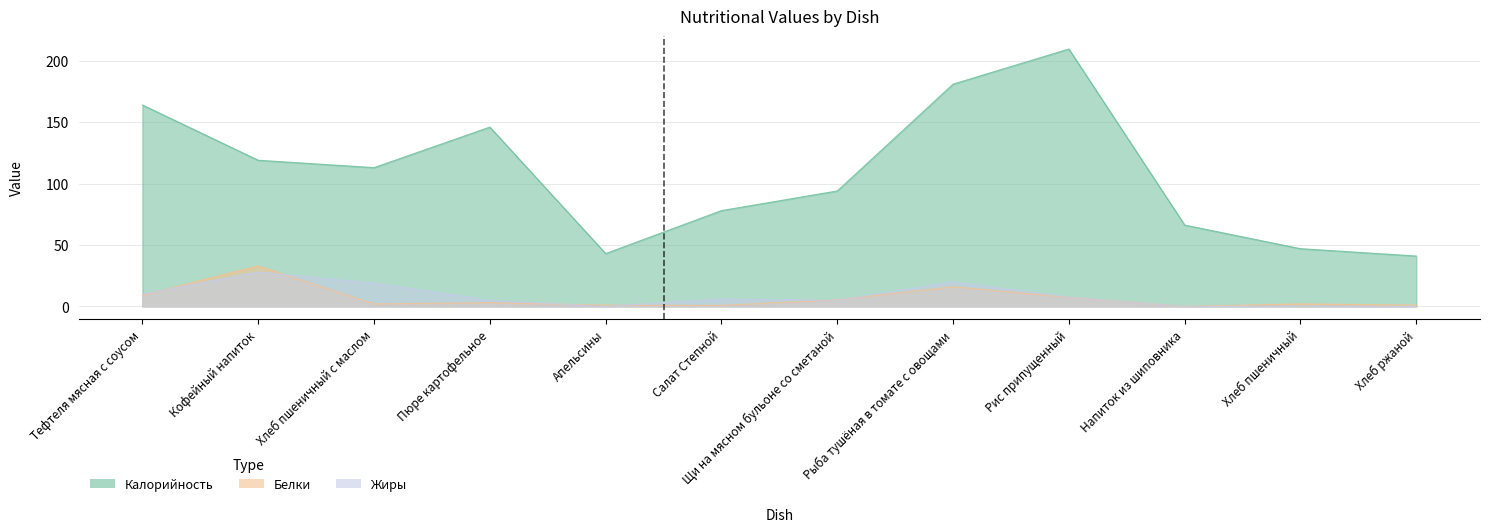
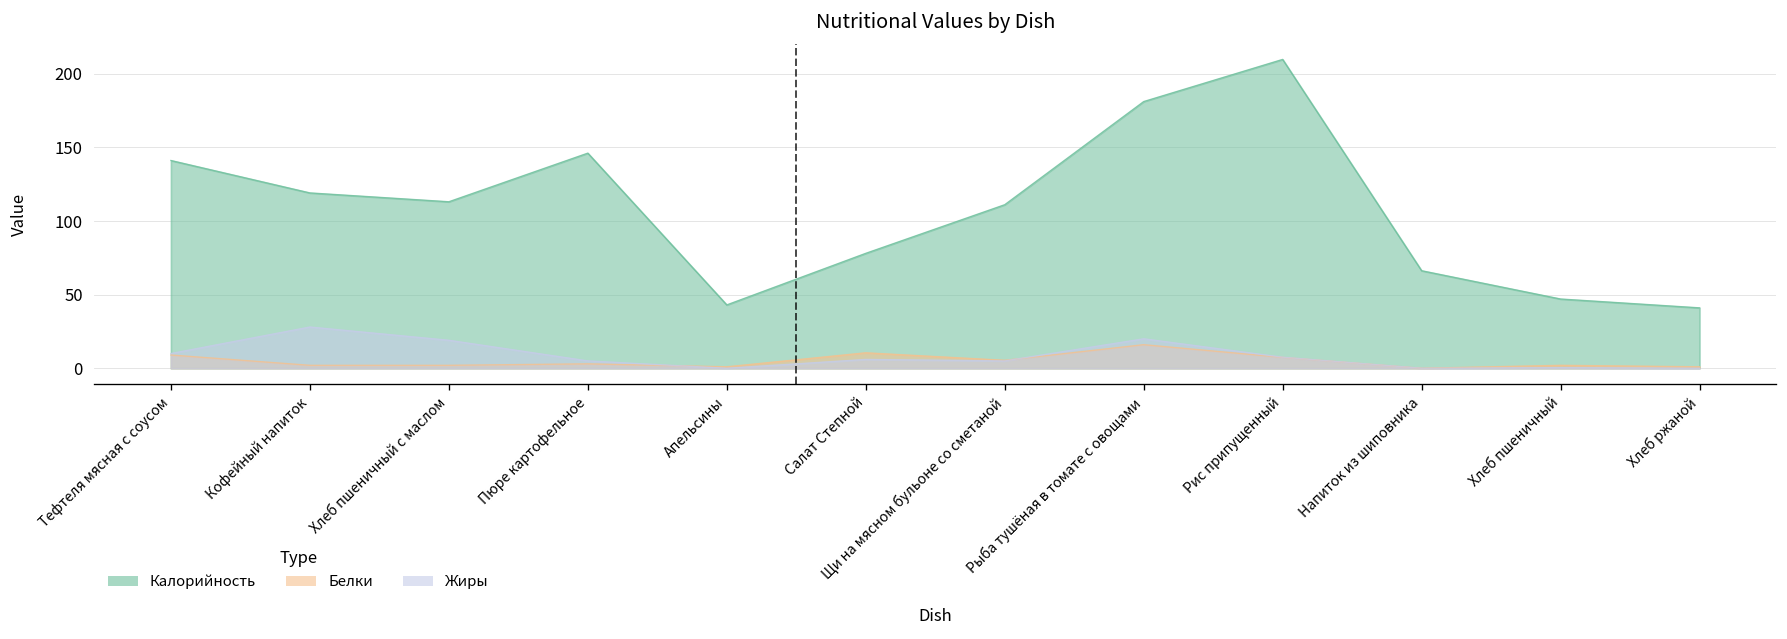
  {
    "Калорийность": {
-     "Тефтеля мясная с соусом": 164,
+     "Тефтеля мясная с соусом": 141,
      "Кофейный напиток": 119,
      "Хлеб пшеничный с маслом": 113,
      "Пюре картофельное": 146,
      "Апельсины": 43,
      "Салат Степной": 78,
-     "Щи на мясном бульоне со сметаной": 94,
+     "Щи на мясном бульоне со сметаной": 111,
      "Рыба тушёная в томате с овощами": 181,
      "Рис припущенный": 210,
      "Напиток из шиповника": 66,
      "Хлеб пшеничный": 47,
      "Хлеб ржаной": 41
    },
    "Белки": {
-     "Кофейный напиток": 33,
+     "Кофейный напиток": 2,
      "Хлеб пшеничный с маслом": 2,
-     "Салат Степной": 1,
+     "Салат Степной": 11,
      "Рыба тушёная в томате с овощами": 16
    },
    "Жиры": {
      "Кофейный напиток": 28,
      "Хлеб пшеничный с маслом": 19,
      "Салат Степной": 6,
      "Рыба тушёная в томате с овощами": 20
    }
  }
